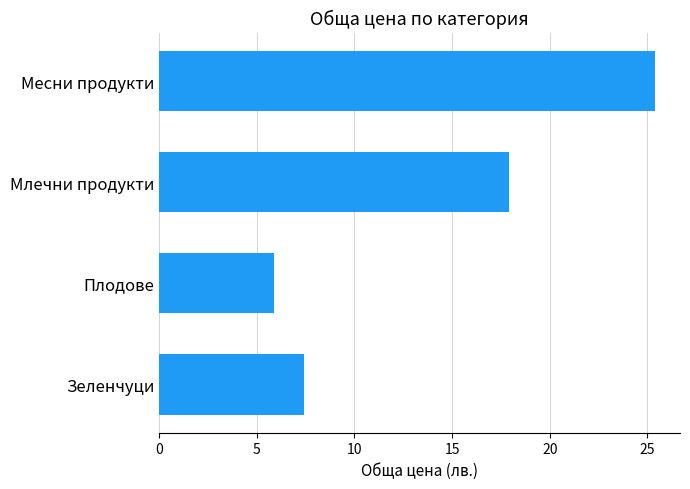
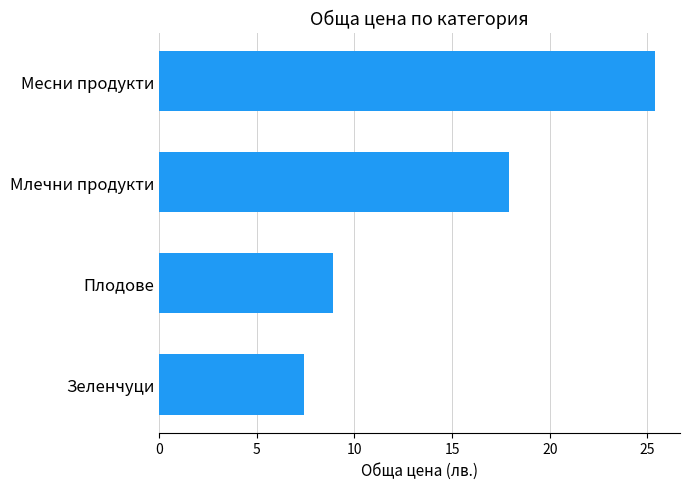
  {
    "Месни продукти": 25.4,
    "Млечни продукти": 17.9,
-   "Плодове": 5.9,
+   "Плодове": 8.9,
    "Зеленчуци": 7.4
  }
